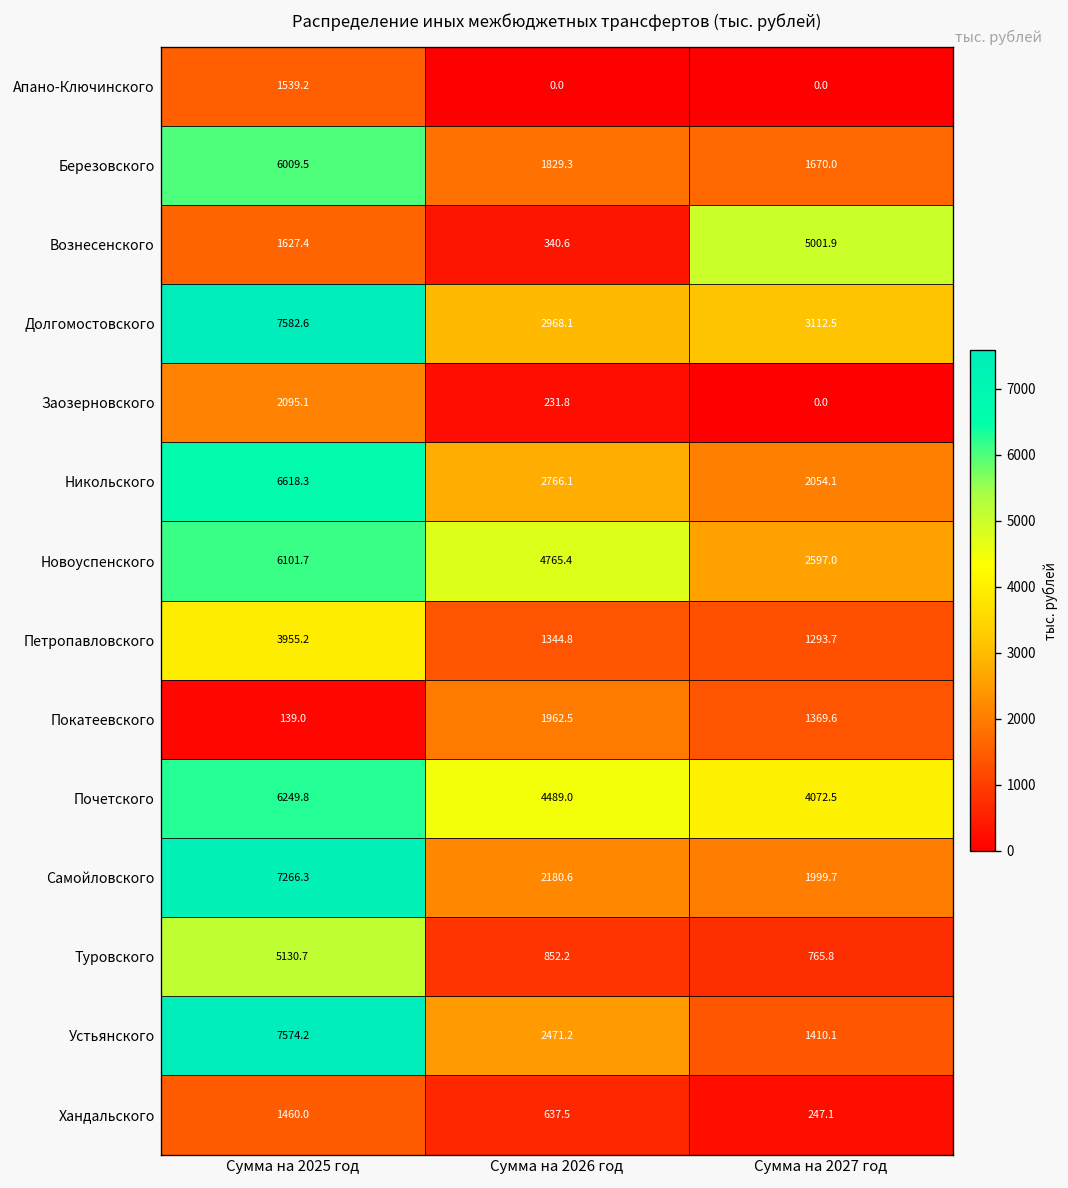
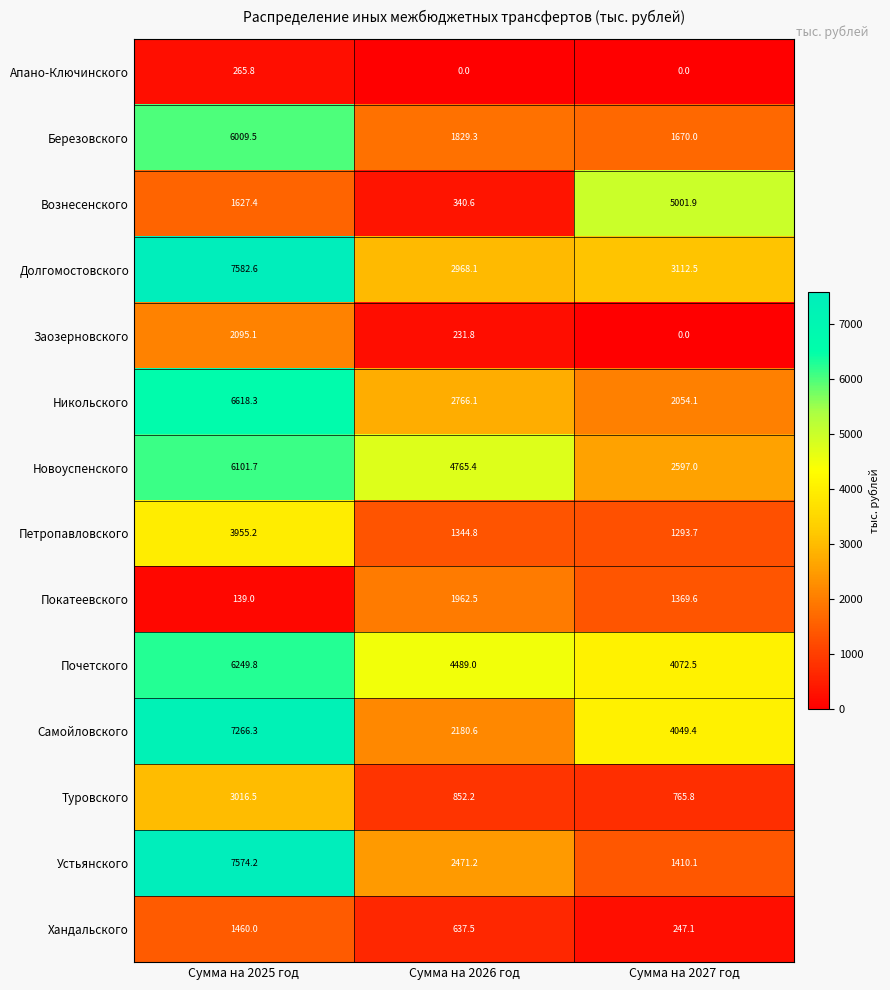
  {
    "Апано-Ключинского": {
-     "Сумма на 2025 год": 1539.2,
+     "Сумма на 2025 год": 265.8,
      "Сумма на 2026 год": 0.0,
      "Сумма на 2027 год": 0.0
    },
    "Березовского": {
      "Сумма на 2025 год": 6009.5,
      "Сумма на 2026 год": 1829.3,
      "Сумма на 2027 год": 1670.0
    },
    "Вознесенского": {
      "Сумма на 2025 год": 1627.4,
      "Сумма на 2026 год": 340.6,
      "Сумма на 2027 год": 5001.9
    },
    "Долгомостовского": {
      "Сумма на 2025 год": 7582.6,
      "Сумма на 2026 год": 2968.1,
      "Сумма на 2027 год": 3112.5
    },
    "Заозерновского": {
      "Сумма на 2025 год": 2095.1,
      "Сумма на 2026 год": 231.8,
      "Сумма на 2027 год": 0.0
    },
    "Никольского": {
      "Сумма на 2025 год": 6618.3,
      "Сумма на 2026 год": 2766.1,
      "Сумма на 2027 год": 2054.1
    },
    "Новоуспенского": {
      "Сумма на 2025 год": 6101.7,
      "Сумма на 2026 год": 4765.4,
      "Сумма на 2027 год": 2597.0
    },
    "Петропавловского": {
      "Сумма на 2025 год": 3955.2,
      "Сумма на 2026 год": 1344.8,
      "Сумма на 2027 год": 1293.7
    },
    "Покатеевского": {
      "Сумма на 2025 год": 139.0,
      "Сумма на 2026 год": 1962.5,
      "Сумма на 2027 год": 1369.6
    },
    "Почетского": {
      "Сумма на 2025 год": 6249.8,
      "Сумма на 2026 год": 4489.0,
      "Сумма на 2027 год": 4072.5
    },
    "Самойловского": {
      "Сумма на 2025 год": 7266.3,
      "Сумма на 2026 год": 2180.6,
-     "Сумма на 2027 год": 1999.7
+     "Сумма на 2027 год": 4049.4
    },
    "Туровского": {
-     "Сумма на 2025 год": 5130.7,
+     "Сумма на 2025 год": 3016.5,
      "Сумма на 2026 год": 852.2,
      "Сумма на 2027 год": 765.8
    },
    "Устьянского": {
      "Сумма на 2025 год": 7574.2,
      "Сумма на 2026 год": 2471.2,
      "Сумма на 2027 год": 1410.1
    },
    "Хандальского": {
      "Сумма на 2025 год": 1460.0,
      "Сумма на 2026 год": 637.5,
      "Сумма на 2027 год": 247.1
    }
  }
